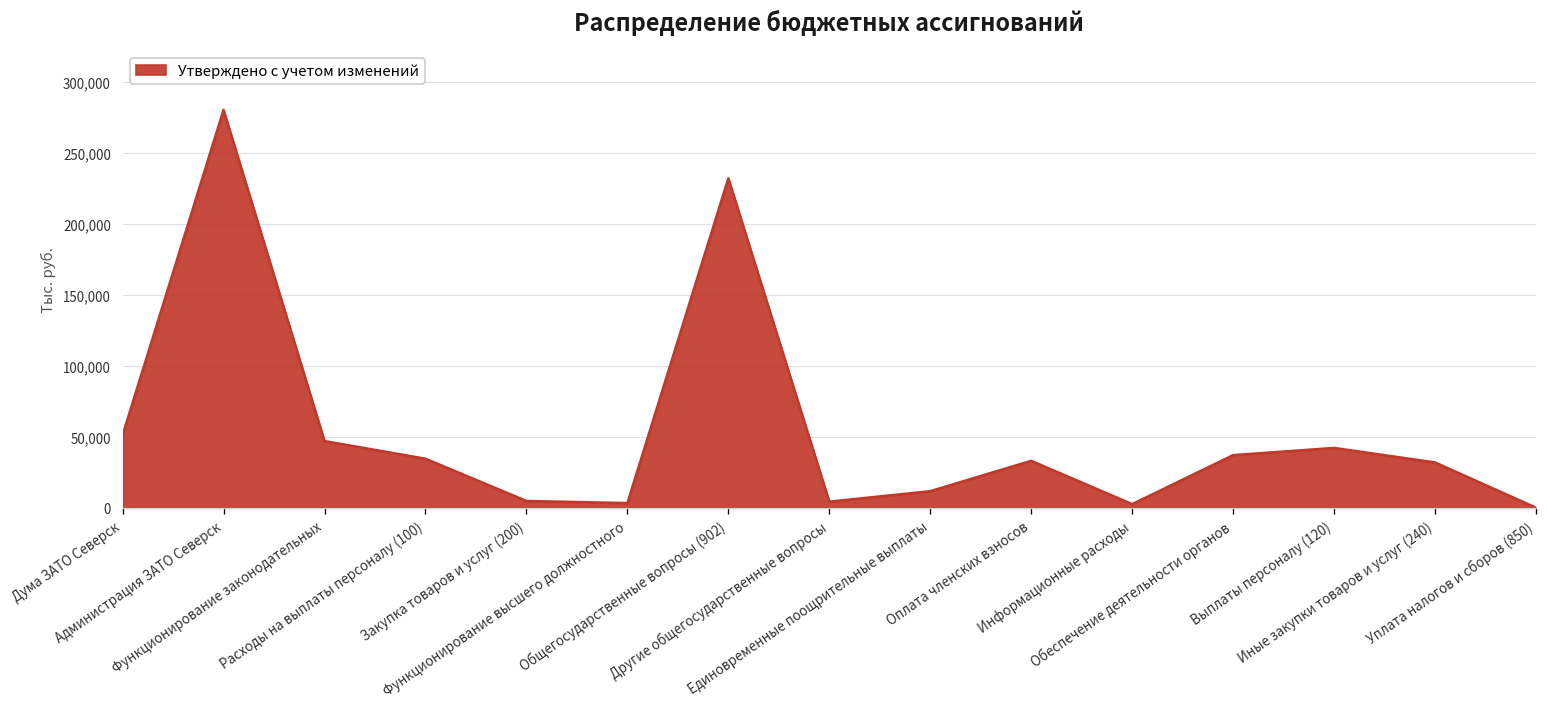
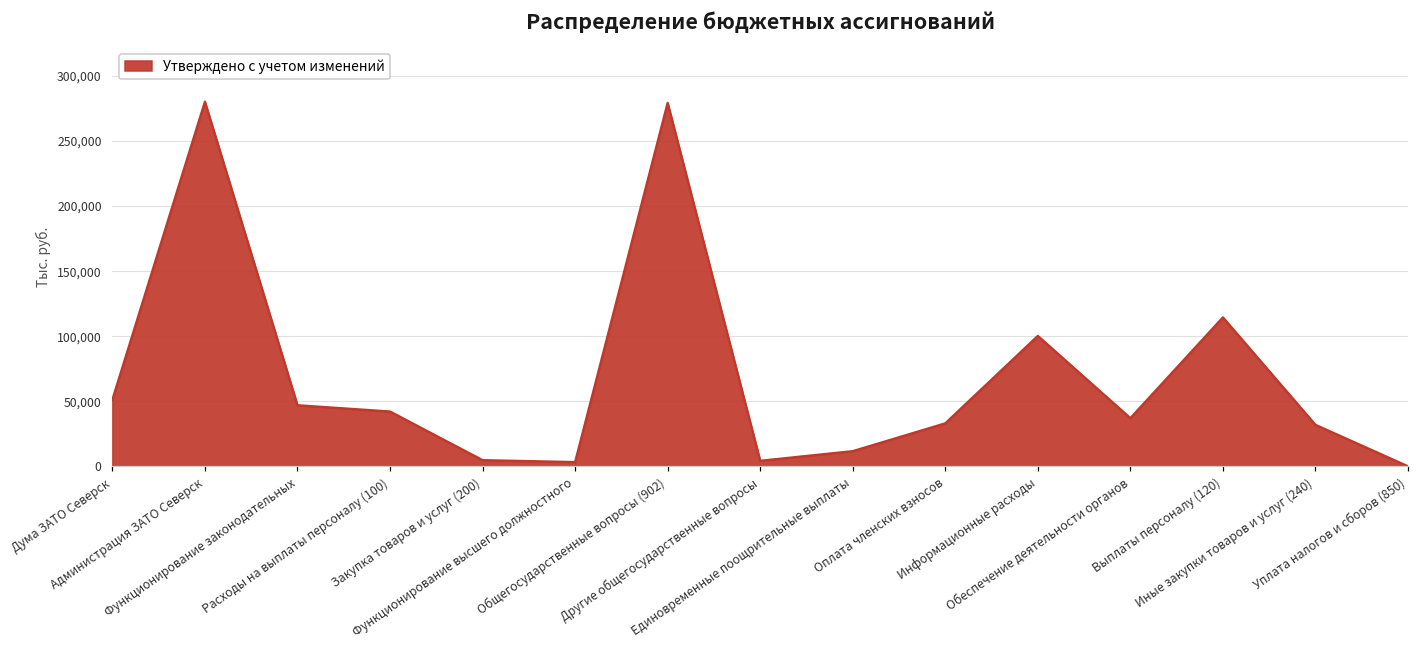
  {
    "Дума ЗАТО Северск": "51,000",
    "Администрация ЗАТО Северск": "280,000",
    "Функционирование законодательных": "47,000",
-   "Расходы на выплаты персоналу (100)": "35,000",
+   "Расходы на выплаты персоналу (100)": "42,000",
    "Закупка товаров и услуг (200)": "5,000",
    "Функционирование высшего должностного": "3,000",
-   "Общегосударственные вопросы (902)": "232,000",
+   "Общегосударственные вопросы (902)": "279,000",
    "Другие общегосударственные вопросы": "4,000",
    "Единовременные поощрительные выплаты": "12,000",
    "Оплата членских взносов": "33,000",
-   "Информационные расходы": "3,000",
+   "Информационные расходы": "100,000",
    "Обеспечение деятельности органов": "37,000",
-   "Выплаты персоналу (120)": "42,000",
+   "Выплаты персоналу (120)": "114,000",
    "Иные закупки товаров и услуг (240)": "32,000",
    "Уплата налогов и сборов (850)": "0"
  }
